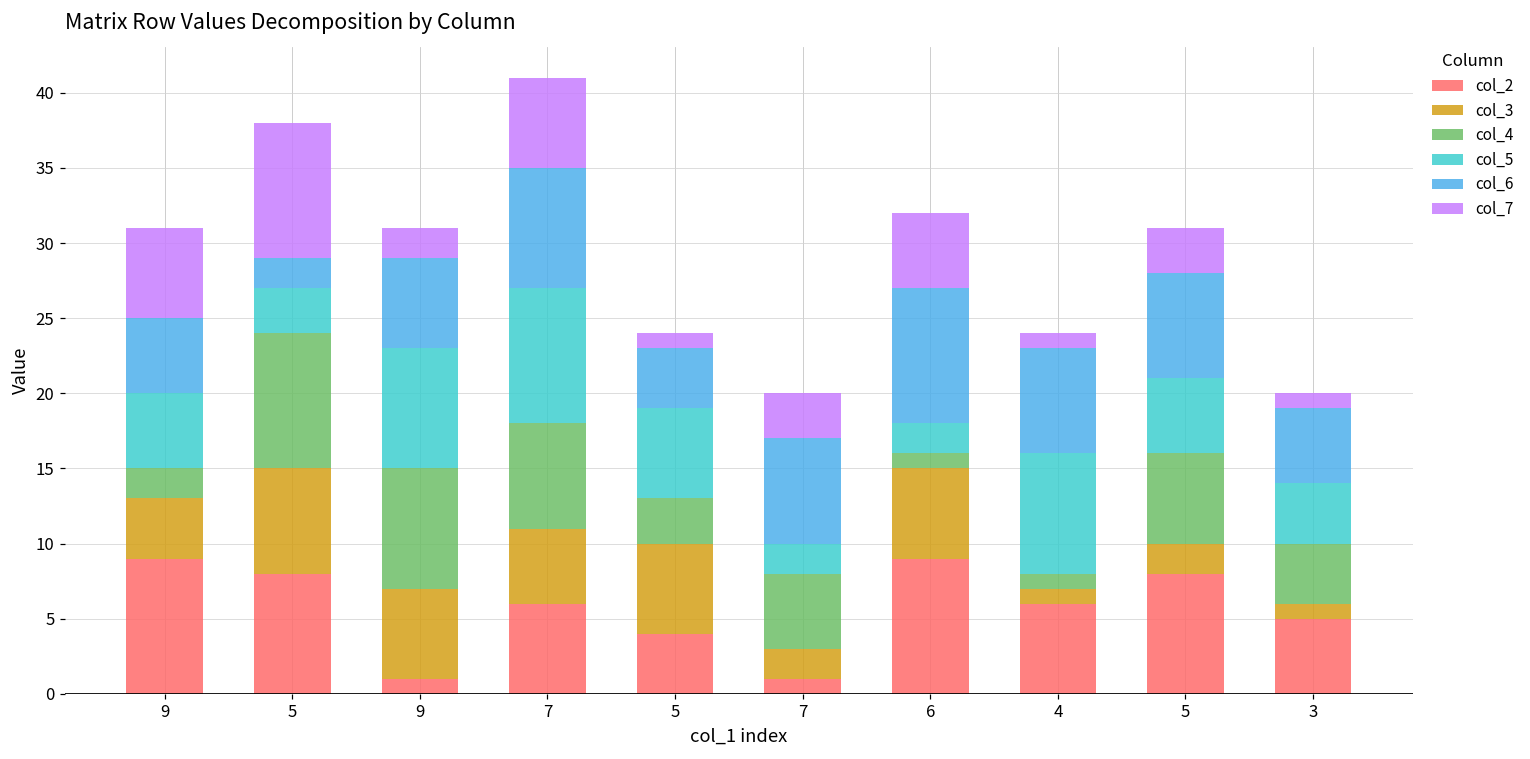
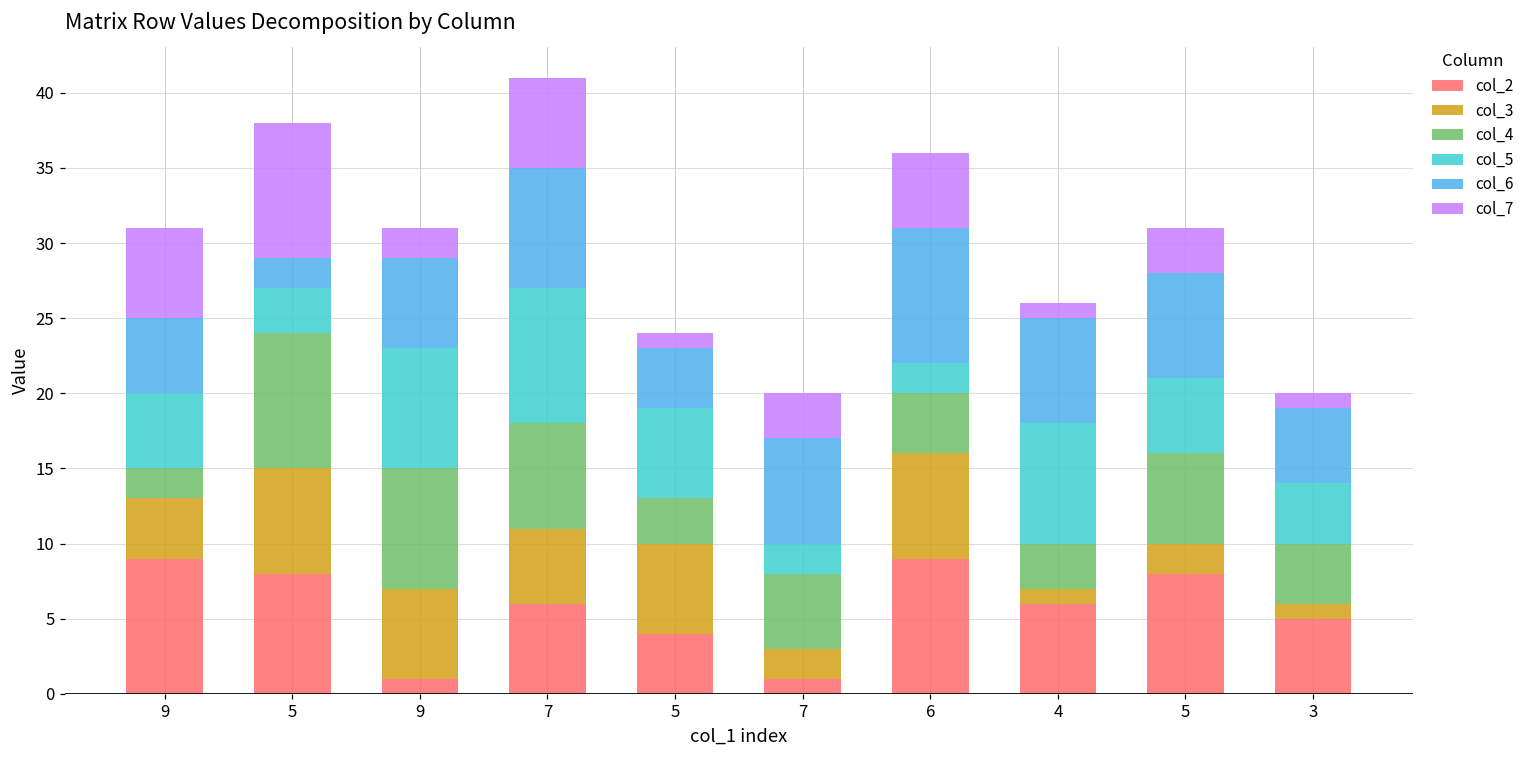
  {
    "col_3": {
-     "6": 6,
+     "6": 7,
      "4": 1,
      "3": 1
    },
    "col_4": {
-     "6": 1,
-     "4": 1,
+     "6": 4,
+     "4": 3,
      "3": 4
    },
    "col_7": {
      "6": 5,
      "4": 1,
      "3": 1
    }
  }
